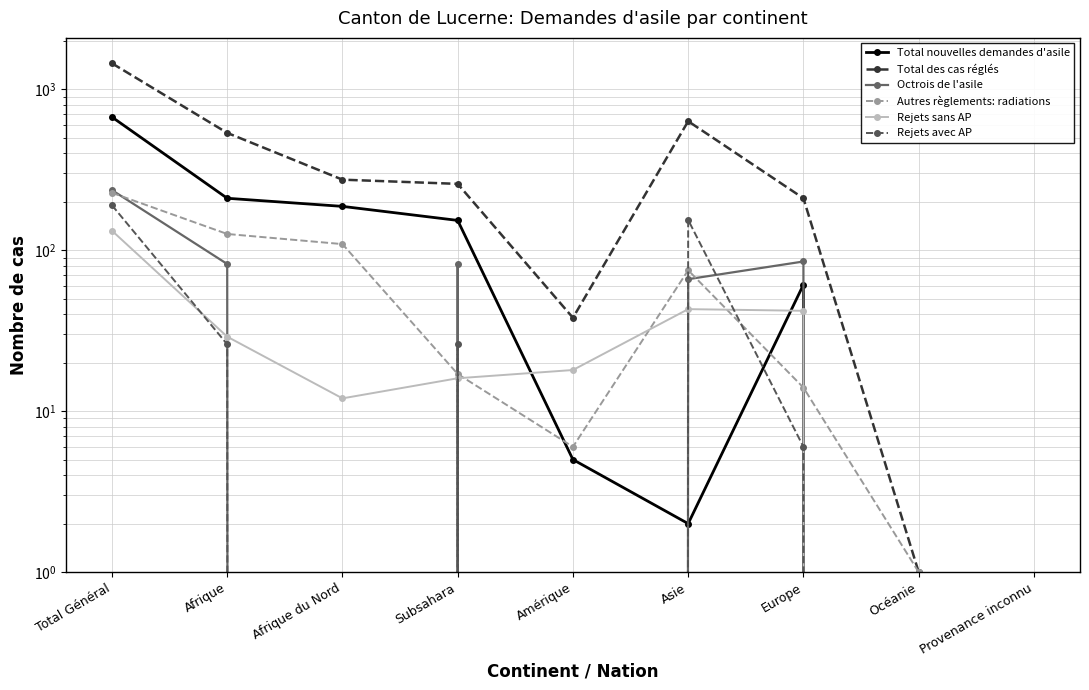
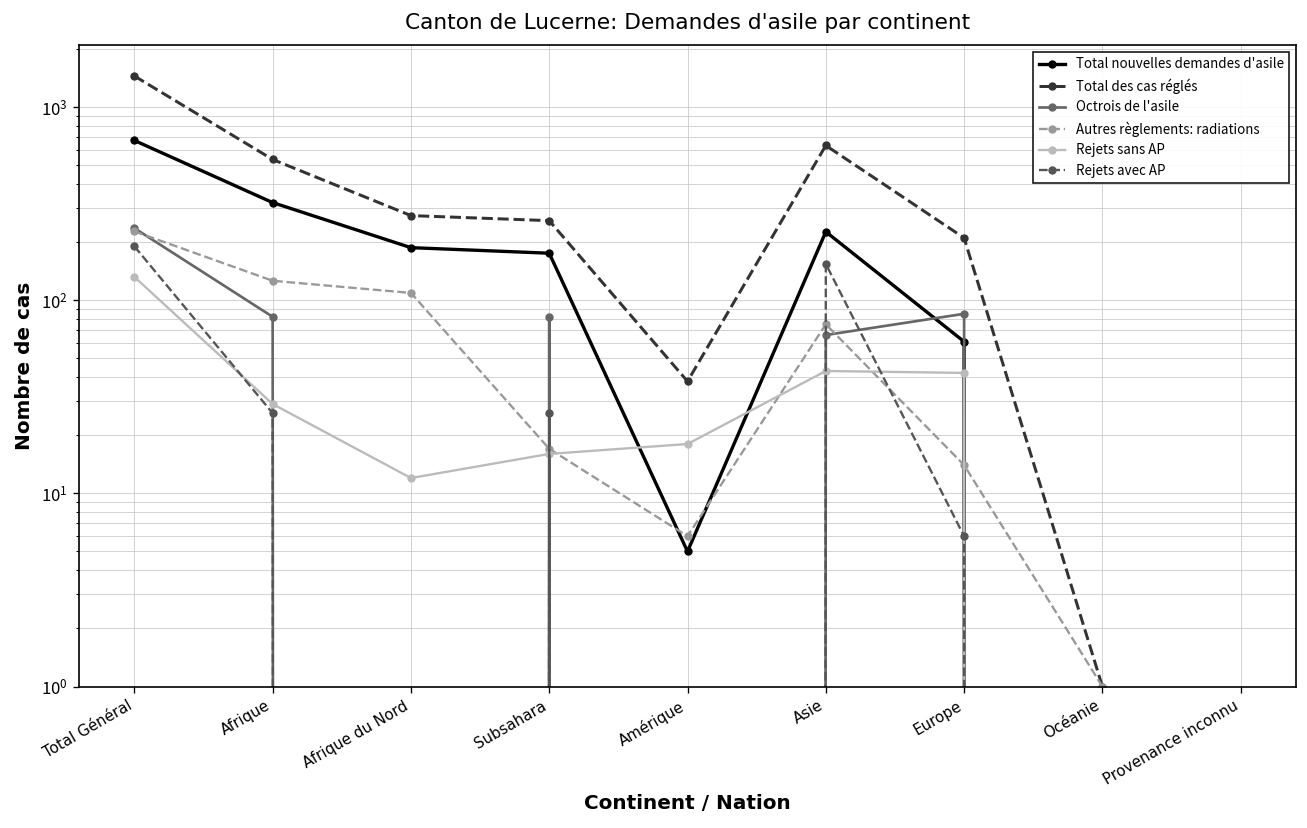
  {
    "Total nouvelles demandes d'asile": {
      "Total Général": 670,
-     "Afrique": 210,
+     "Afrique": 320,
      "Afrique du Nord": 190,
-     "Subsahara": 150,
+     "Subsahara": 180,
      "Amérique": 5,
-     "Asie": 2,
+     "Asie": 230,
      "Europe": 61
    }
  }
